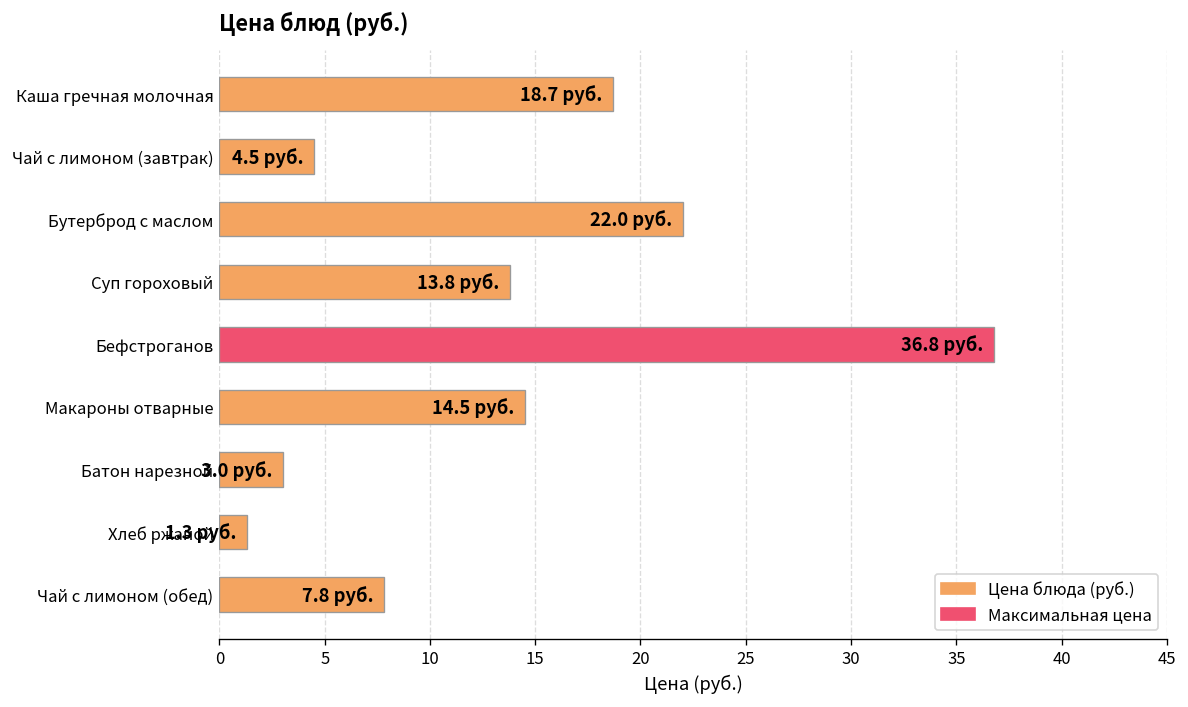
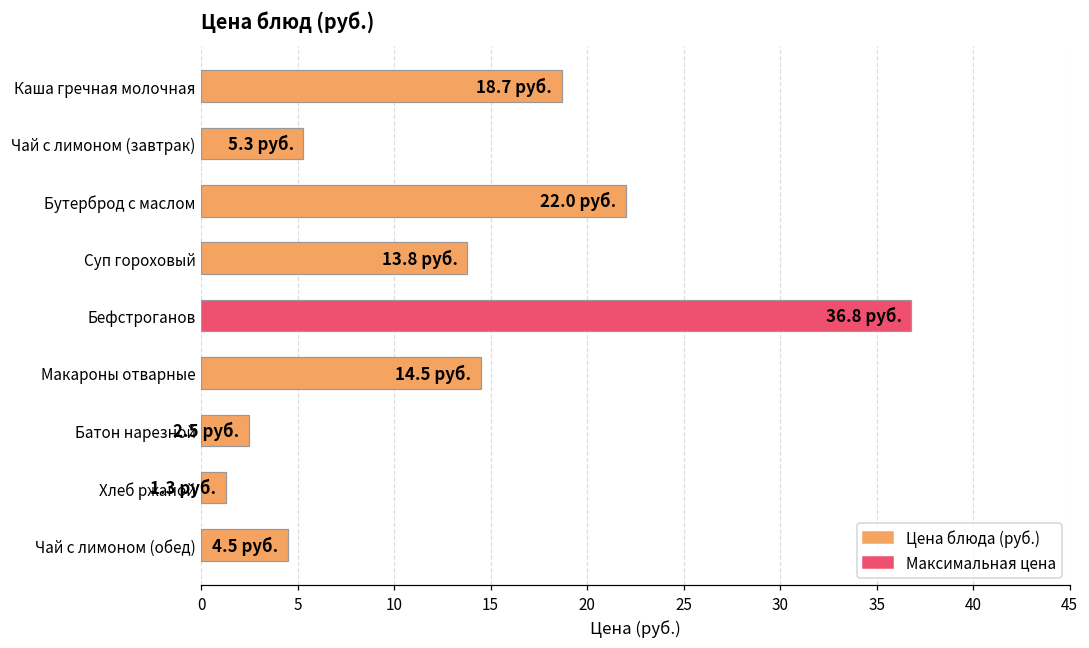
  {
    "Каша гречная молочная": 18.7,
-   "Чай с лимоном (завтрак)": 4.5,
+   "Чай с лимоном (завтрак)": 5.3,
    "Бутерброд с маслом": 22.0,
    "Суп гороховый": 13.8,
    "Бефстроганов": 36.8,
    "Макароны отварные": 14.5,
-   "Батон нарезной": 3.0,
+   "Батон нарезной": 2.5,
    "Хлеб ржаной": 1.3,
-   "Чай с лимоном (обед)": 7.8
+   "Чай с лимоном (обед)": 4.5
  }
